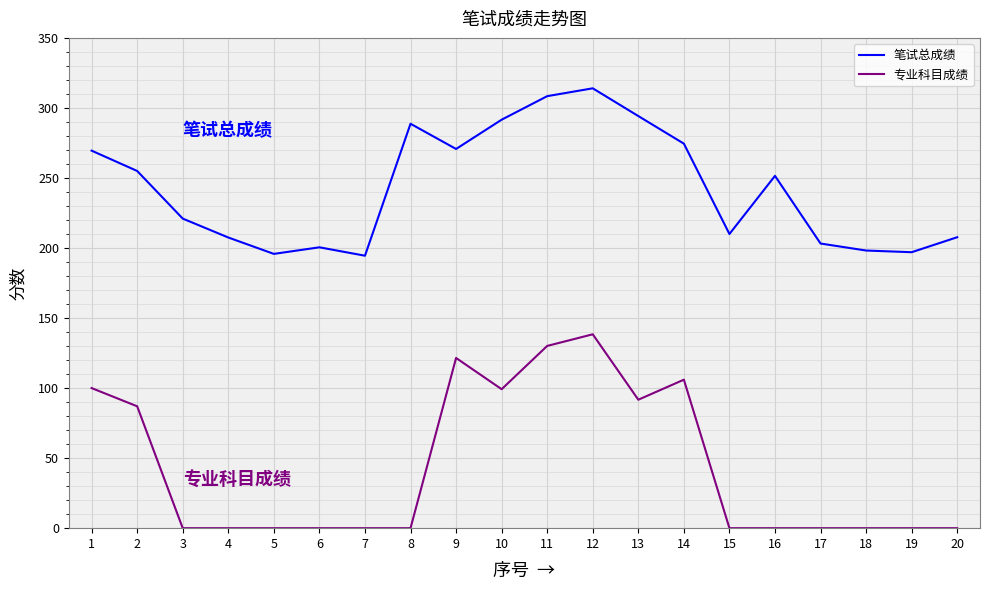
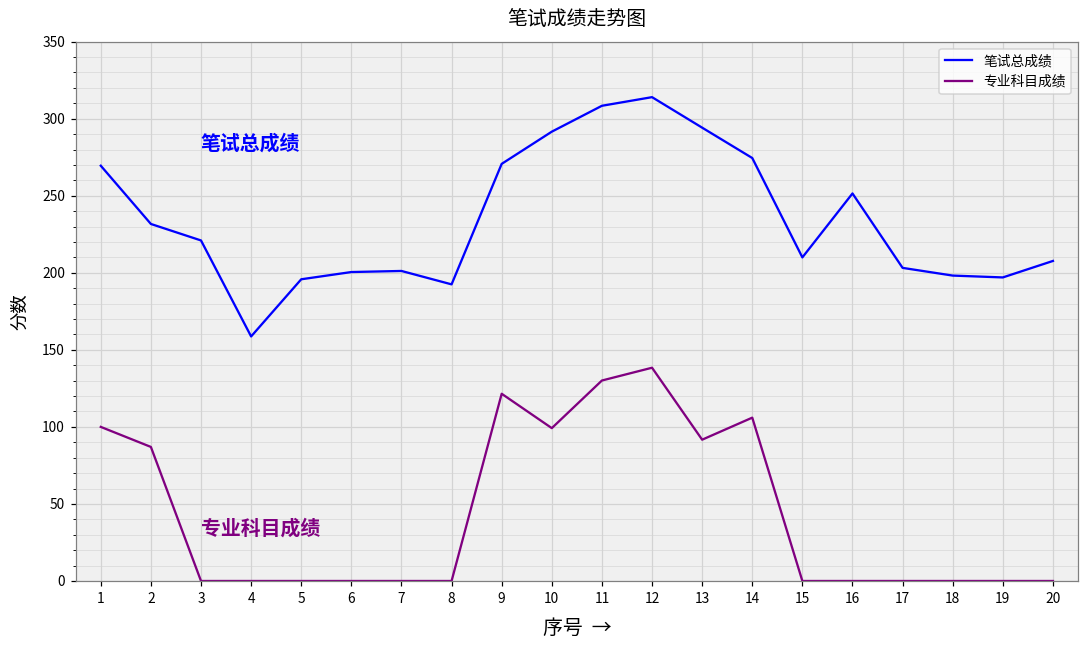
  {
    "笔试总成绩": {
      "1": 270,
-     "2": 255,
+     "2": 232,
      "3": 221,
-     "4": 208,
+     "4": 159,
      "5": 196,
      "6": 201,
-     "7": 195,
-     "8": 289,
+     "7": 201,
+     "8": 193,
      "9": 271,
      "10": 292,
      "11": 308,
      "12": 314,
      "13": 294,
      "14": 275,
      "15": 210,
      "16": 252,
      "17": 203,
      "18": 198,
      "19": 197,
      "20": 208
    },
    "专业科目成绩": {
      "1": 100,
      "2": 87,
      "3": 0,
      "4": 0,
      "5": 0,
      "6": 0,
      "7": 0,
      "8": 0,
      "9": 122,
      "10": 99,
      "11": 130,
      "12": 138,
      "13": 92,
      "14": 106,
      "15": 0,
      "16": 0,
      "17": 0,
      "18": 0,
      "19": 0,
      "20": 0
    }
  }
